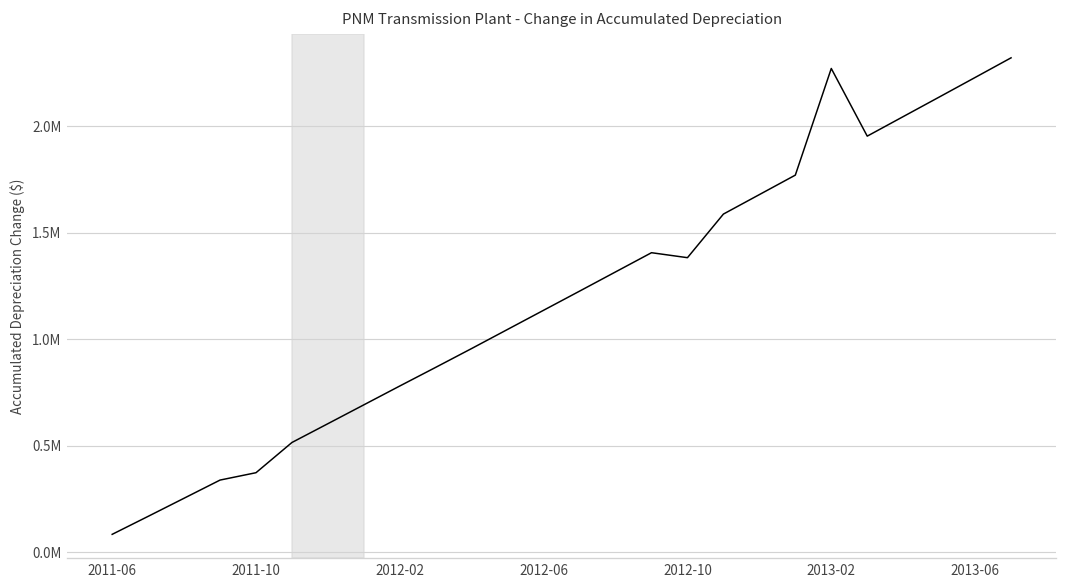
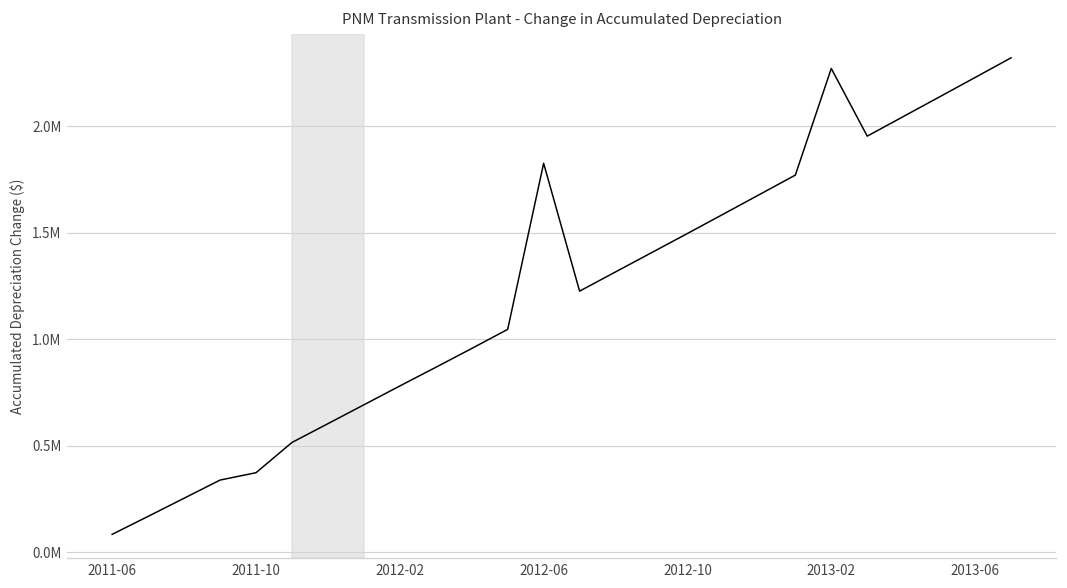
  {
    "2011-06": 80000,
    "2011-10": 370000,
    "2012-02": 780000,
-   "2012-06": 1140000,
-   "2012-10": 1380000,
+   "2012-06": 1830000,
+   "2012-10": 1500000,
    "2013-02": 2270000,
    "2013-06": 2230000
  }
